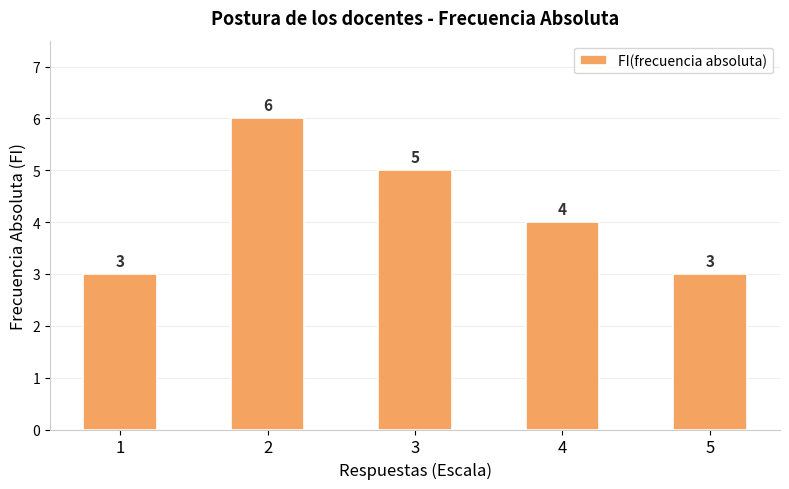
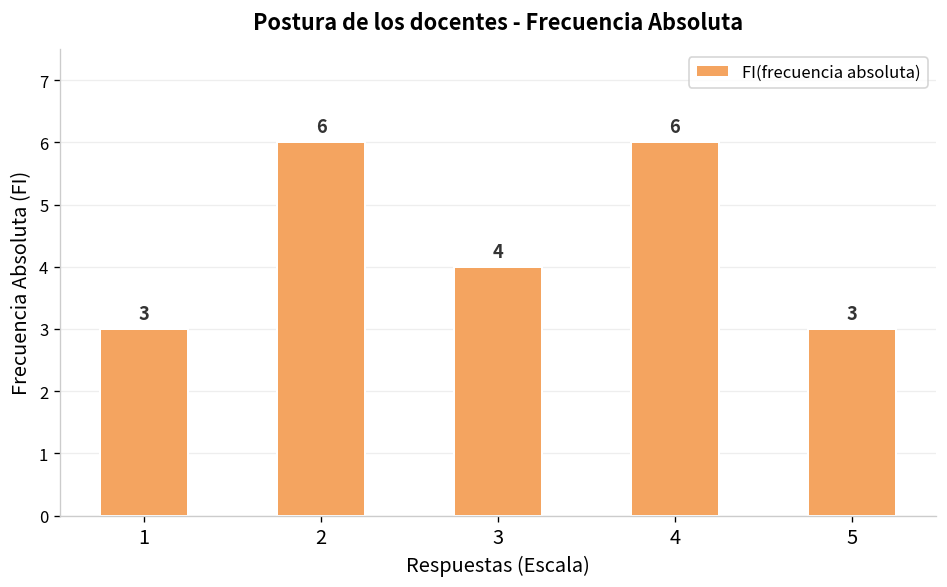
  {
    "1": 3,
    "2": 6,
-   "3": 5,
-   "4": 4,
+   "3": 4,
+   "4": 6,
    "5": 3
  }
